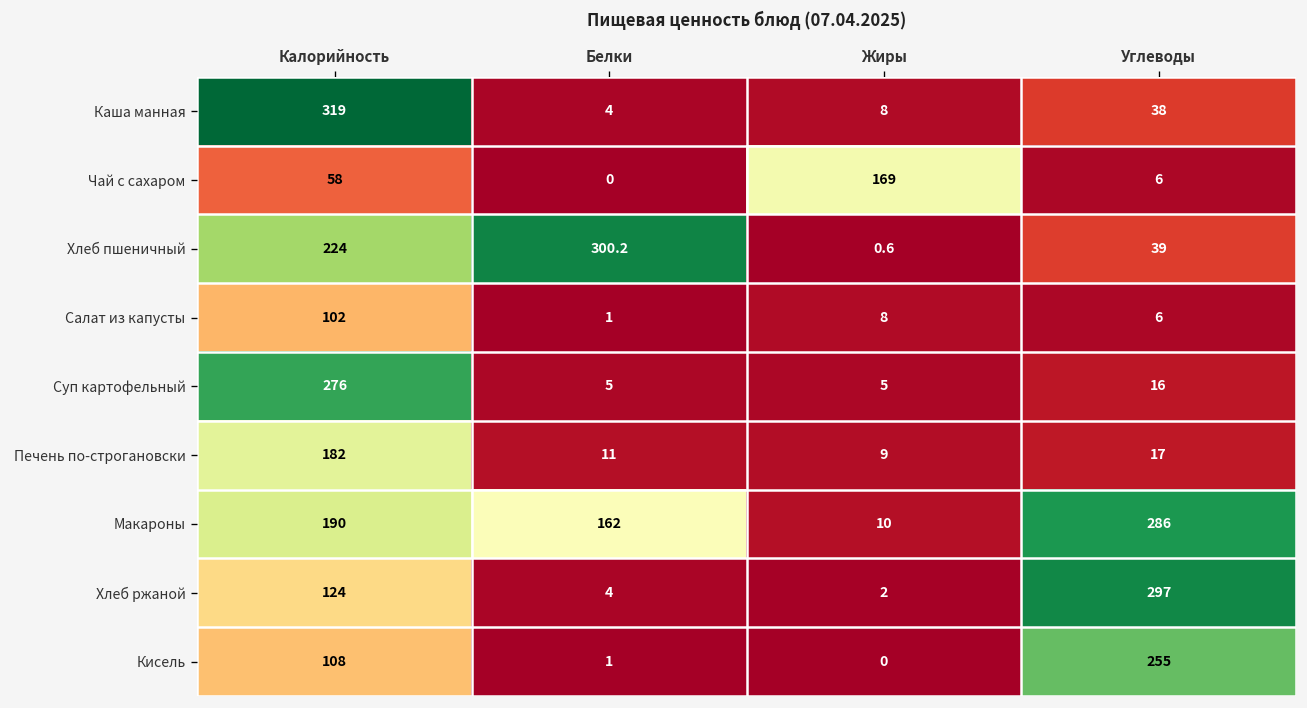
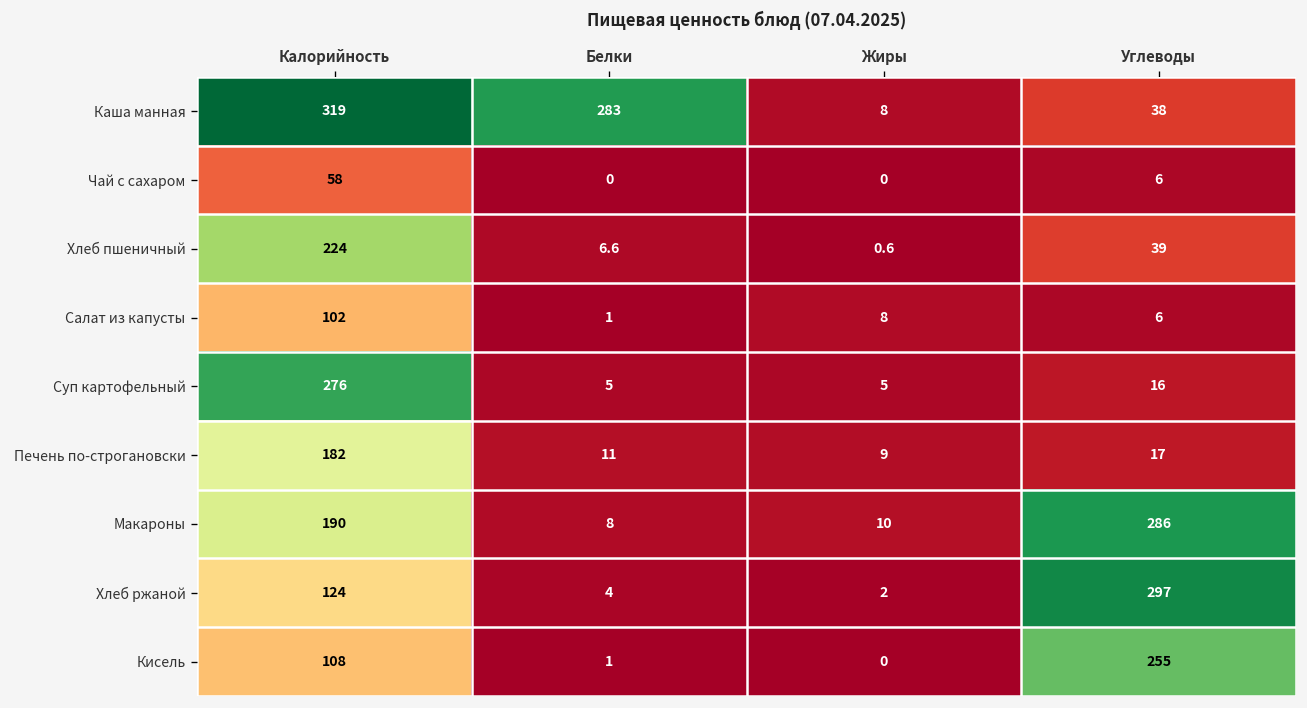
  {
    "Каша манная": {
      "Калорийность": 319,
-     "Белки": 4,
+     "Белки": 283,
      "Жиры": 8,
      "Углеводы": 38
    },
    "Чай с сахаром": {
      "Калорийность": 58,
      "Белки": 0,
-     "Жиры": 169,
+     "Жиры": 0,
      "Углеводы": 6
    },
    "Хлеб пшеничный": {
      "Калорийность": 224,
-     "Белки": 300.2,
+     "Белки": 6.6,
      "Жиры": 0.6,
      "Углеводы": 39
    },
    "Салат из капусты": {
      "Калорийность": 102,
      "Белки": 1,
      "Жиры": 8,
      "Углеводы": 6
    },
    "Суп картофельный": {
      "Калорийность": 276,
      "Белки": 5,
      "Жиры": 5,
      "Углеводы": 16
    },
    "Печень по-строгановски": {
      "Калорийность": 182,
      "Белки": 11,
      "Жиры": 9,
      "Углеводы": 17
    },
    "Макароны": {
      "Калорийность": 190,
-     "Белки": 162,
+     "Белки": 8,
      "Жиры": 10,
      "Углеводы": 286
    },
    "Хлеб ржаной": {
      "Калорийность": 124,
      "Белки": 4,
      "Жиры": 2,
      "Углеводы": 297
    },
    "Кисель": {
      "Калорийность": 108,
      "Белки": 1,
      "Жиры": 0,
      "Углеводы": 255
    }
  }
